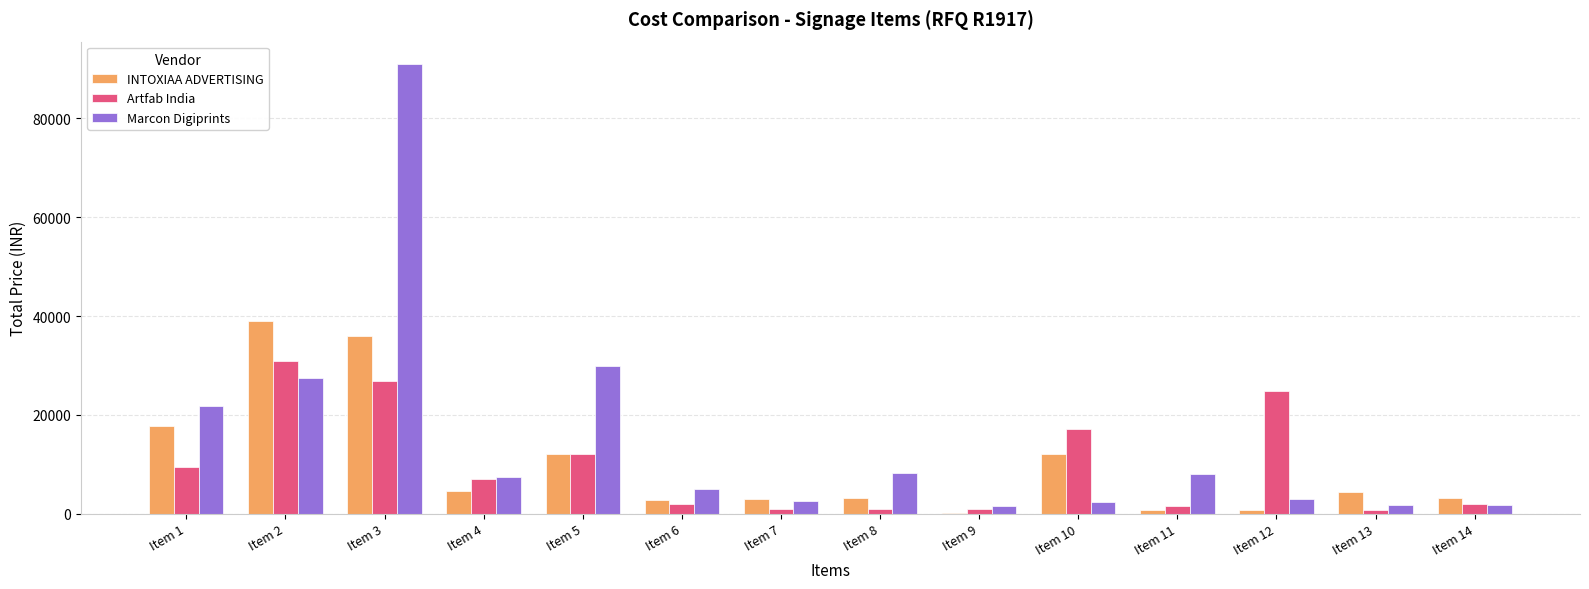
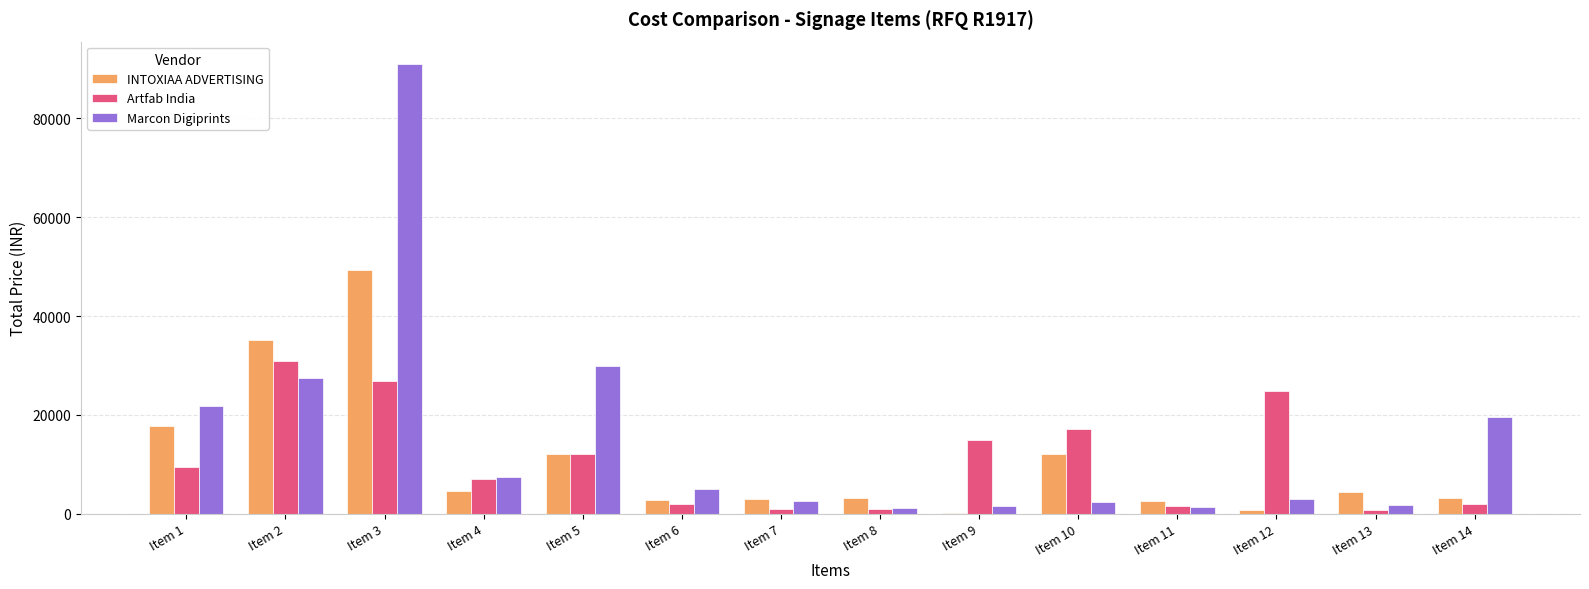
  {
    "INTOXIAA ADVERTISING": {
      "Item 1": 18000,
-     "Item 2": 39000,
-     "Item 3": 36000,
+     "Item 2": 35000,
+     "Item 3": 49000,
      "Item 4": 5000,
      "Item 5": 12000,
      "Item 6": 3000,
      "Item 7": 3000,
      "Item 8": 3000,
      "Item 10": 12000,
-     "Item 11": 1000,
+     "Item 11": 3000,
      "Item 12": 1000,
      "Item 13": 4000,
      "Item 14": 3000
    },
    "Artfab India": {
      "Item 1": 10000,
      "Item 2": 31000,
      "Item 3": 27000,
      "Item 4": 7000,
      "Item 5": 12000,
      "Item 6": 2000,
      "Item 7": 1000,
      "Item 8": 1000,
-     "Item 9": 1000,
+     "Item 9": 15000,
      "Item 10": 17000,
      "Item 11": 2000,
      "Item 12": 25000,
      "Item 13": 1000,
      "Item 14": 2000
    },
    "Marcon Digiprints": {
      "Item 1": 22000,
      "Item 2": 27000,
      "Item 3": 91000,
      "Item 4": 8000,
      "Item 5": 30000,
      "Item 6": 5000,
      "Item 7": 3000,
-     "Item 8": 8000,
+     "Item 8": 1000,
      "Item 9": 2000,
      "Item 10": 2000,
-     "Item 11": 8000,
+     "Item 11": 1000,
      "Item 12": 3000,
      "Item 13": 2000,
-     "Item 14": 2000
+     "Item 14": 20000
    }
  }
